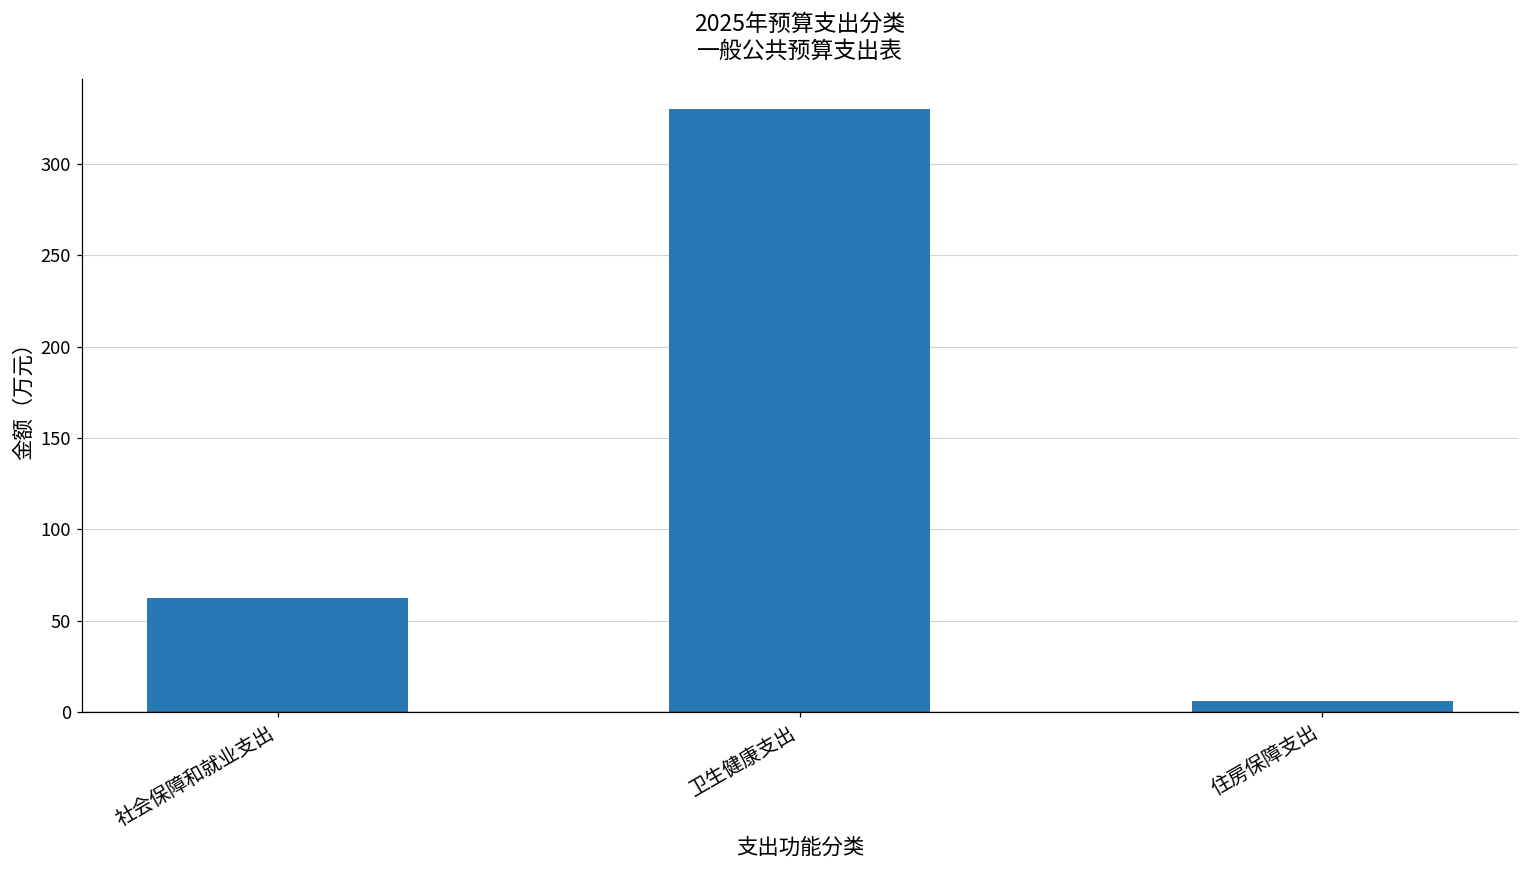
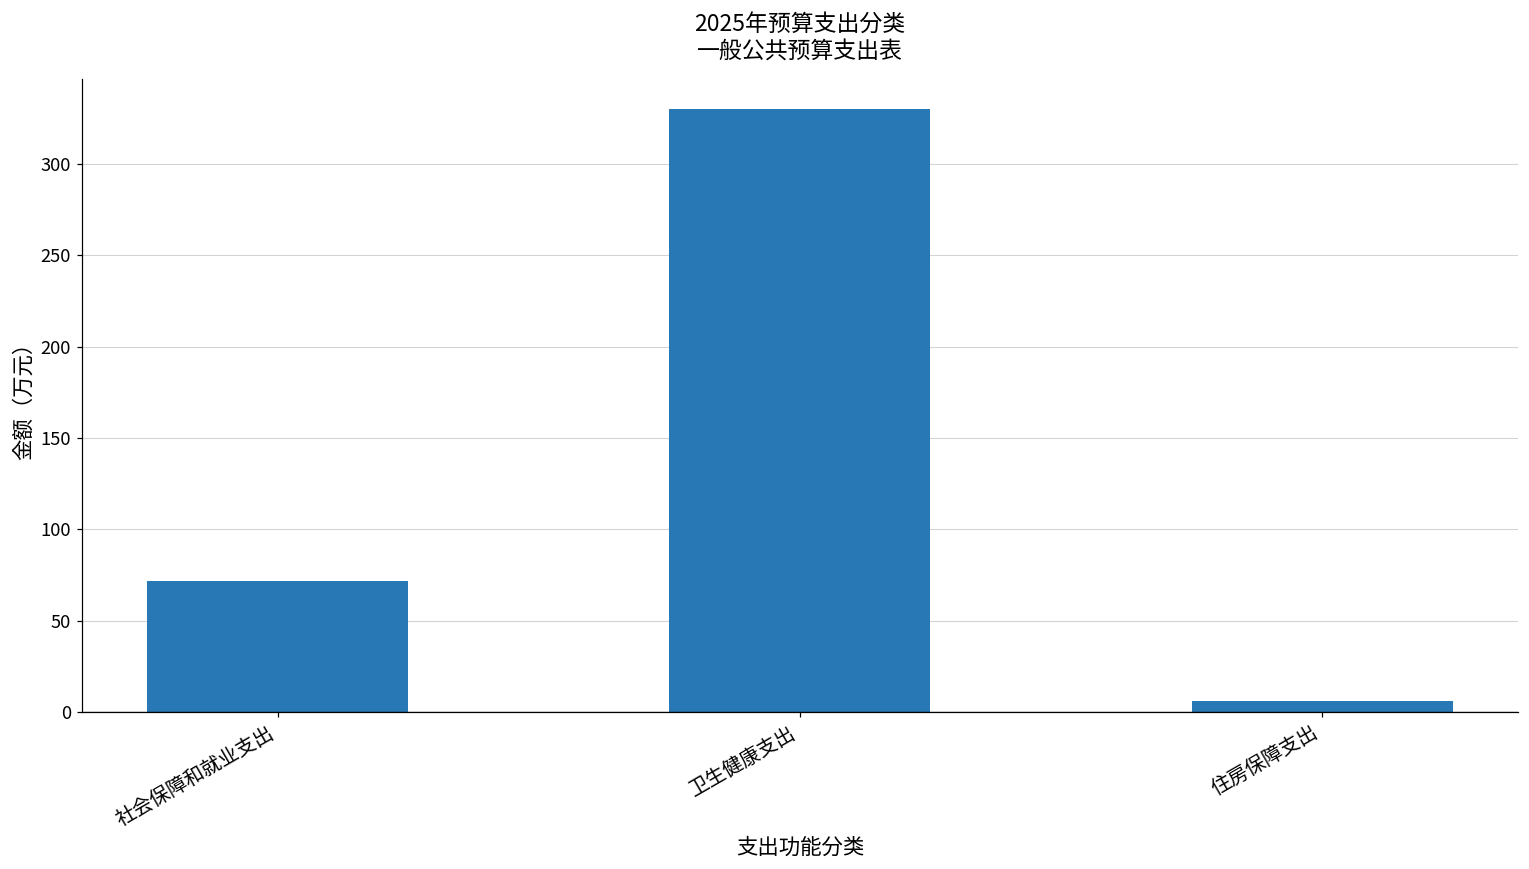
  {
-   "社会保障和就业支出": 62,
+   "社会保障和就业支出": 71,
    "卫生健康支出": 330,
    "住房保障支出": 6
  }
